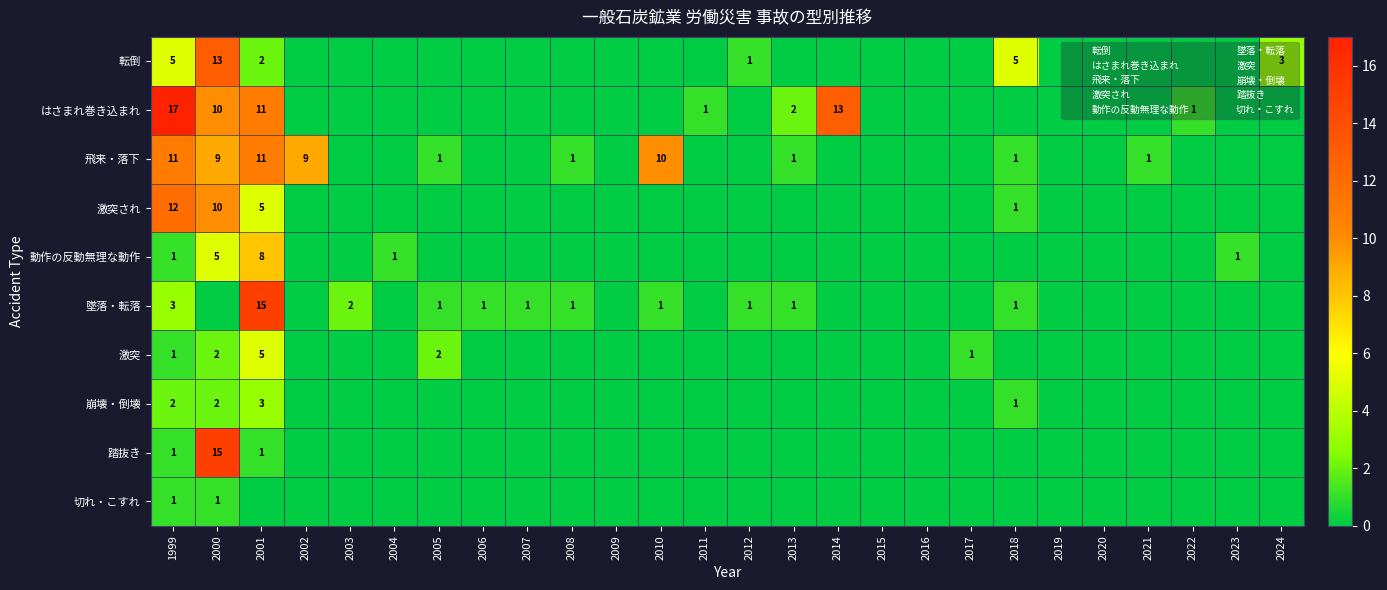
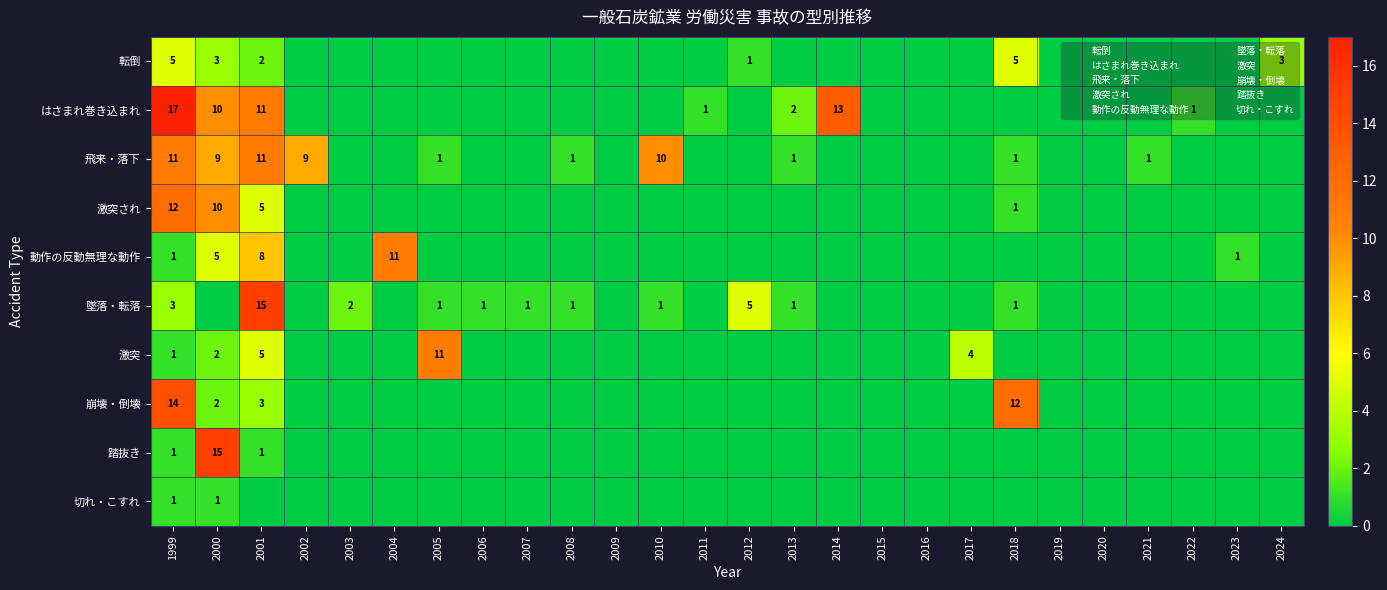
  {
    "転倒": {
      "1999": 5,
-     "2000": 13,
+     "2000": 3,
      "2001": 2,
      "2012": 1,
      "2018": 5
    },
    "はさまれ巻き込まれ": {
      "1999": 17,
      "2000": 10,
      "2001": 11,
      "2011": 1,
      "2013": 2,
      "2014": 13
    },
    "飛来・落下": {
      "1999": 11,
      "2000": 9,
      "2001": 11,
      "2002": 9,
      "2005": 1,
      "2008": 1,
      "2010": 10,
      "2013": 1,
      "2018": 1,
      "2021": 1
    },
    "激突され": {
      "1999": 12,
      "2000": 10,
      "2001": 5,
      "2018": 1
    },
    "動作の反動無理な動作": {
      "1999": 1,
      "2000": 5,
      "2001": 8,
-     "2004": 1,
+     "2004": 11,
      "2023": 1
    },
    "墜落・転落": {
      "1999": 3,
      "2001": 15,
      "2003": 2,
      "2005": 1,
      "2006": 1,
      "2007": 1,
      "2008": 1,
      "2010": 1,
-     "2012": 1,
+     "2012": 5,
      "2013": 1,
      "2018": 1
    },
    "激突": {
      "1999": 1,
      "2000": 2,
      "2001": 5,
-     "2005": 2,
-     "2017": 1
+     "2005": 11,
+     "2017": 4
    },
    "崩壊・倒壊": {
-     "1999": 2,
+     "1999": 14,
      "2000": 2,
      "2001": 3,
-     "2018": 1
+     "2018": 12
    },
    "踏抜き": {
      "1999": 1,
      "2000": 15,
      "2001": 1
    },
    "切れ・こすれ": {
      "1999": 1,
      "2000": 1
    }
  }
